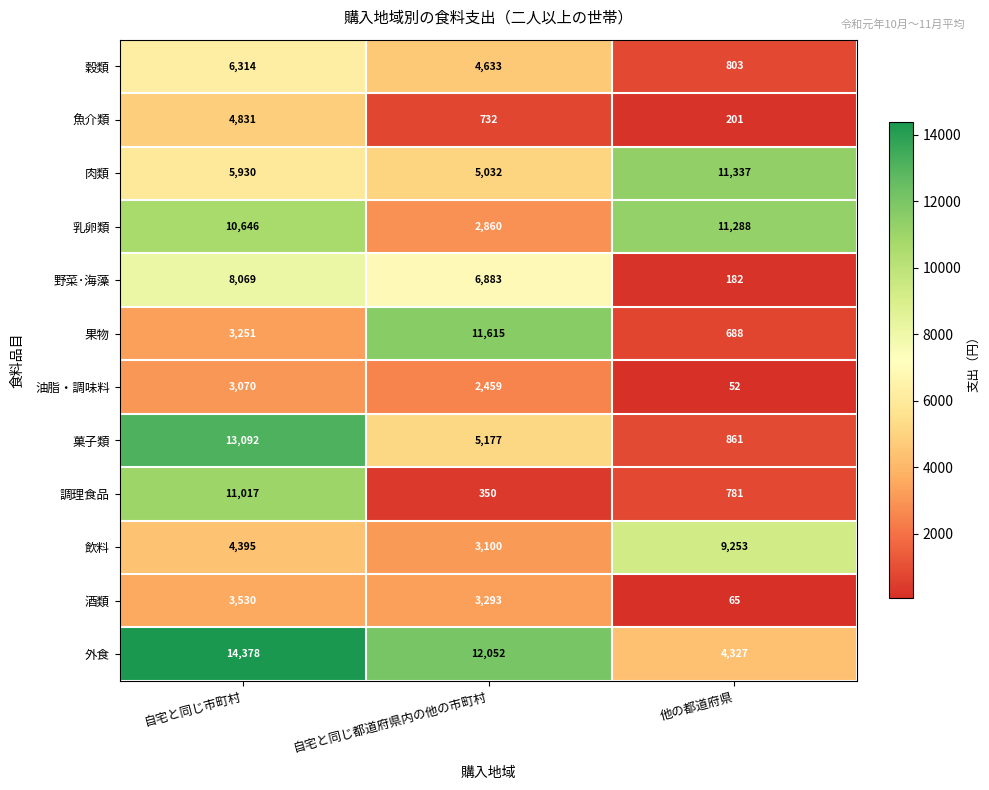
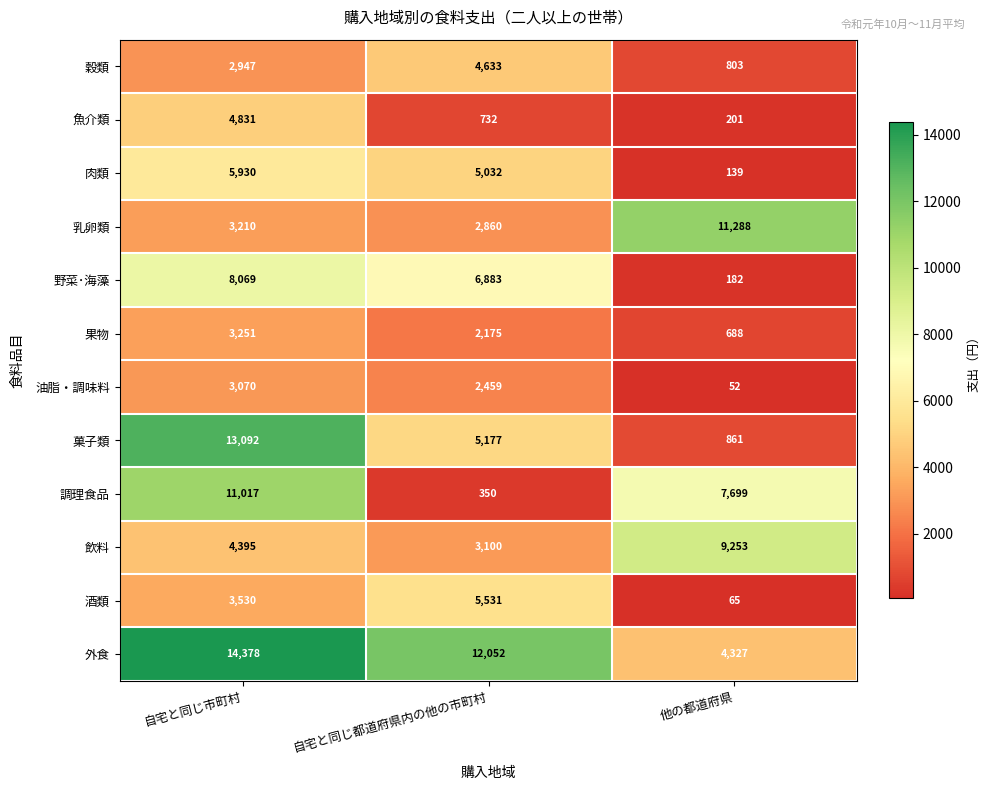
  {
    "穀類": {
-     "自宅と同じ市町村": "6,314",
+     "自宅と同じ市町村": "2,947",
      "自宅と同じ都道府県内の他の市町村": "4,633",
      "他の都道府県": "803"
    },
    "魚介類": {
      "自宅と同じ市町村": "4,831",
      "自宅と同じ都道府県内の他の市町村": "732",
      "他の都道府県": "201"
    },
    "肉類": {
      "自宅と同じ市町村": "5,930",
      "自宅と同じ都道府県内の他の市町村": "5,032",
-     "他の都道府県": "11,337"
+     "他の都道府県": "139"
    },
    "乳卵類": {
-     "自宅と同じ市町村": "10,646",
+     "自宅と同じ市町村": "3,210",
      "自宅と同じ都道府県内の他の市町村": "2,860",
      "他の都道府県": "11,288"
    },
    "野菜･海藻": {
      "自宅と同じ市町村": "8,069",
      "自宅と同じ都道府県内の他の市町村": "6,883",
      "他の都道府県": "182"
    },
    "果物": {
      "自宅と同じ市町村": "3,251",
-     "自宅と同じ都道府県内の他の市町村": "11,615",
+     "自宅と同じ都道府県内の他の市町村": "2,175",
      "他の都道府県": "688"
    },
    "油脂・調味料": {
      "自宅と同じ市町村": "3,070",
      "自宅と同じ都道府県内の他の市町村": "2,459",
      "他の都道府県": "52"
    },
    "菓子類": {
      "自宅と同じ市町村": "13,092",
      "自宅と同じ都道府県内の他の市町村": "5,177",
      "他の都道府県": "861"
    },
    "調理食品": {
      "自宅と同じ市町村": "11,017",
      "自宅と同じ都道府県内の他の市町村": "350",
-     "他の都道府県": "781"
+     "他の都道府県": "7,699"
    },
    "飲料": {
      "自宅と同じ市町村": "4,395",
      "自宅と同じ都道府県内の他の市町村": "3,100",
      "他の都道府県": "9,253"
    },
    "酒類": {
      "自宅と同じ市町村": "3,530",
-     "自宅と同じ都道府県内の他の市町村": "3,293",
+     "自宅と同じ都道府県内の他の市町村": "5,531",
      "他の都道府県": "65"
    },
    "外食": {
      "自宅と同じ市町村": "14,378",
      "自宅と同じ都道府県内の他の市町村": "12,052",
      "他の都道府県": "4,327"
    }
  }
